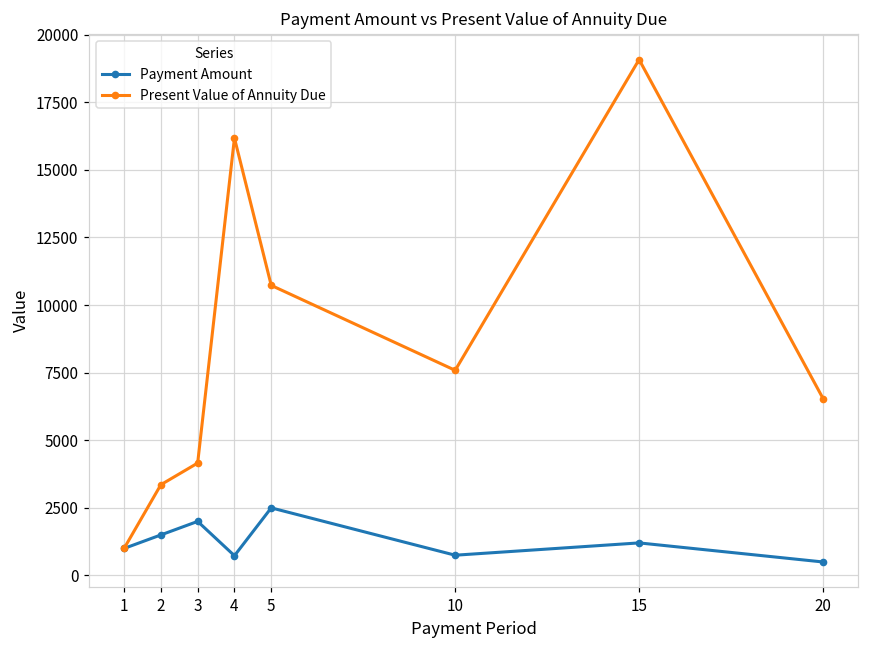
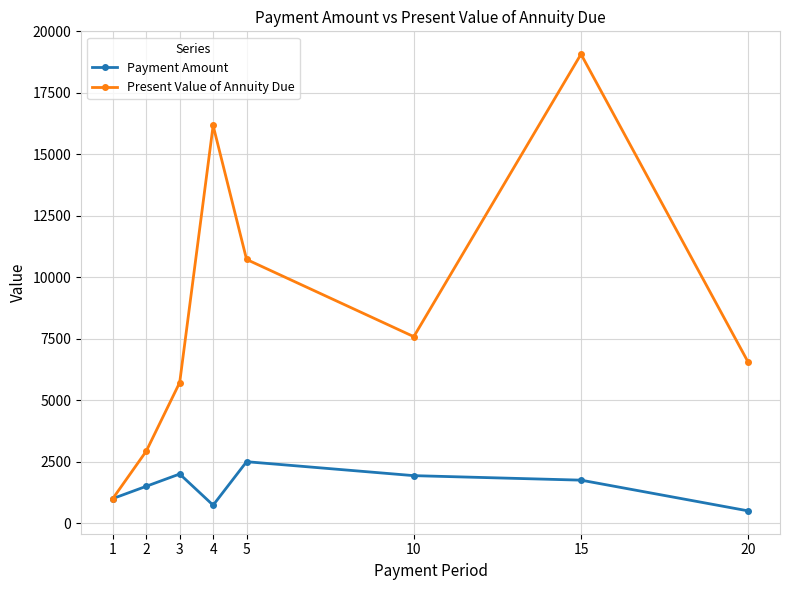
  {
    "Payment Amount": {
      "2": 1500,
      "3": 2000,
      "4": 700,
      "5": 2500,
-     "10": 800,
-     "15": 1200,
+     "10": 1900,
+     "15": 1800,
      "20": 500
    },
    "Present Value of Annuity Due": {
-     "2": 3400,
-     "3": 4200,
+     "2": 2900,
+     "3": 5700,
      "4": 16200,
      "5": 10700,
      "10": 7600,
      "15": 19100,
      "20": 6500
    }
  }
